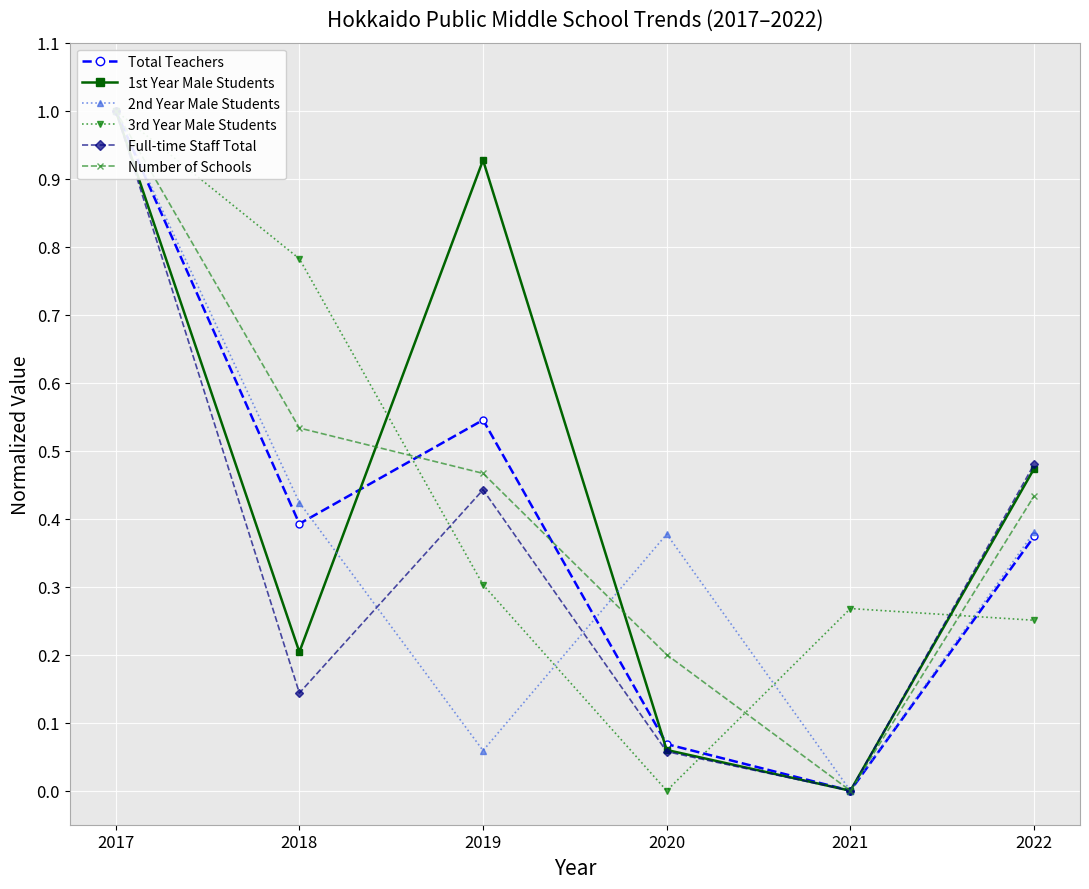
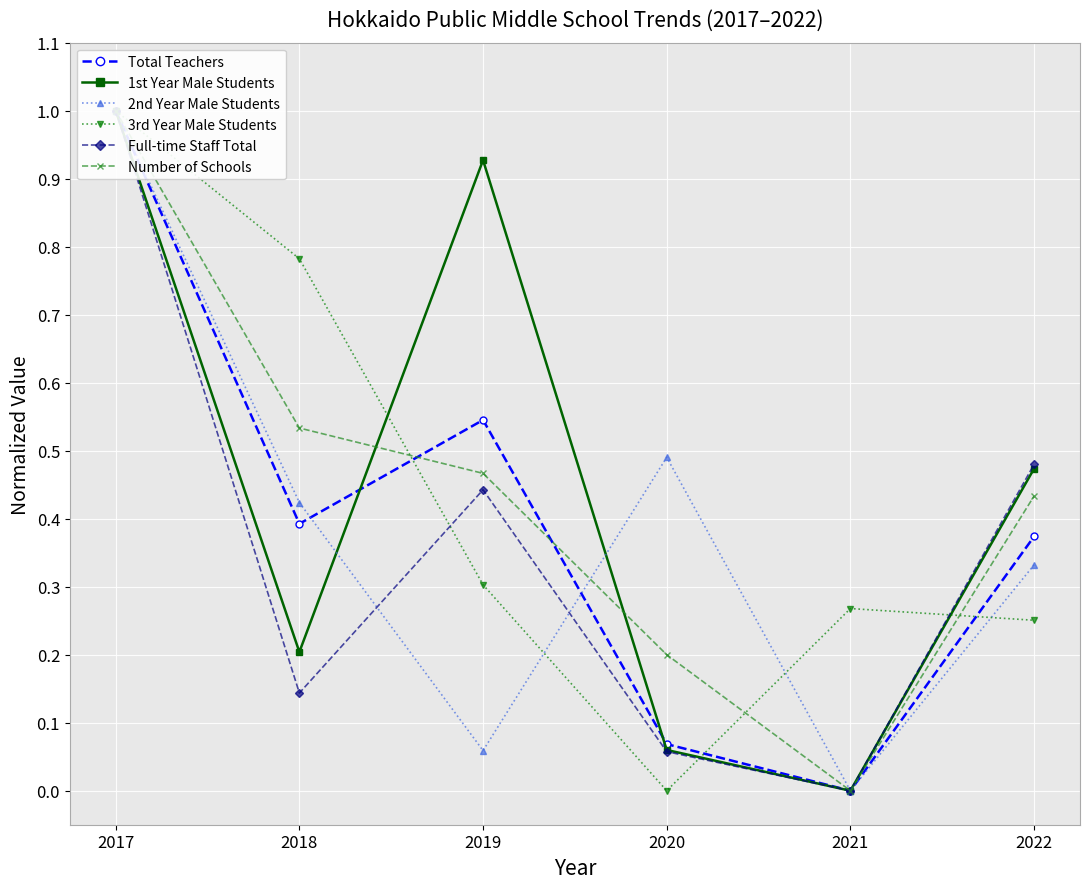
  {
    "Total Teachers": {
      "2018": 0.39,
      "2019": 0.55,
      "2020": 0.07,
      "2022": 0.37
    },
    "2nd Year Male Students": {
      "2018": 0.42,
      "2019": 0.06,
-     "2020": 0.38,
-     "2022": 0.38
+     "2020": 0.49,
+     "2022": 0.33
    },
    "Full-time Staff Total": {
      "2018": 0.14,
      "2019": 0.44,
      "2022": 0.48
    }
  }
